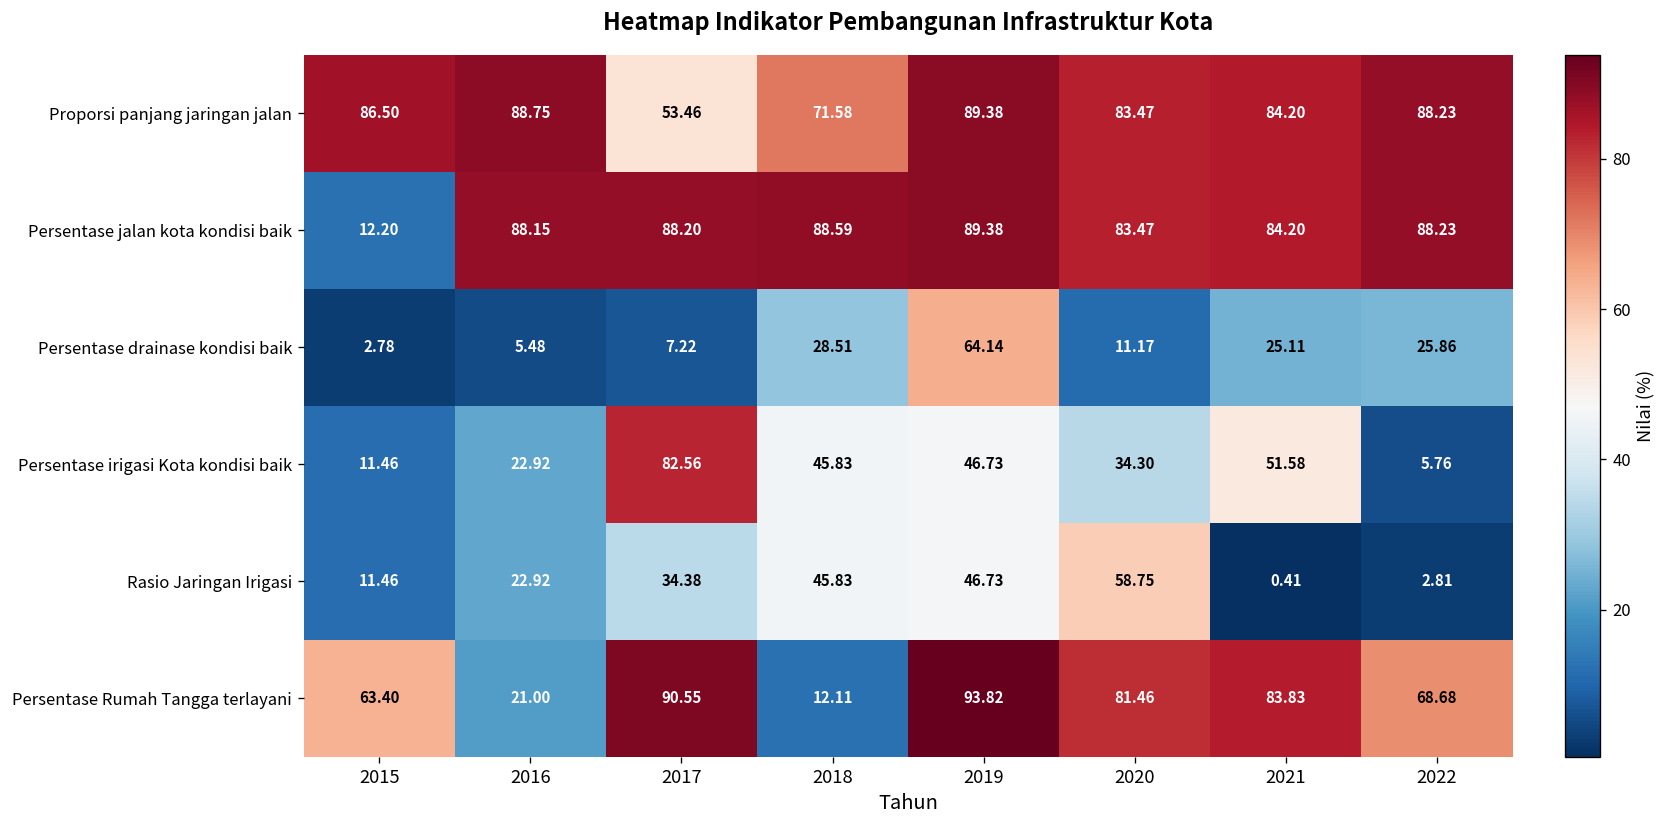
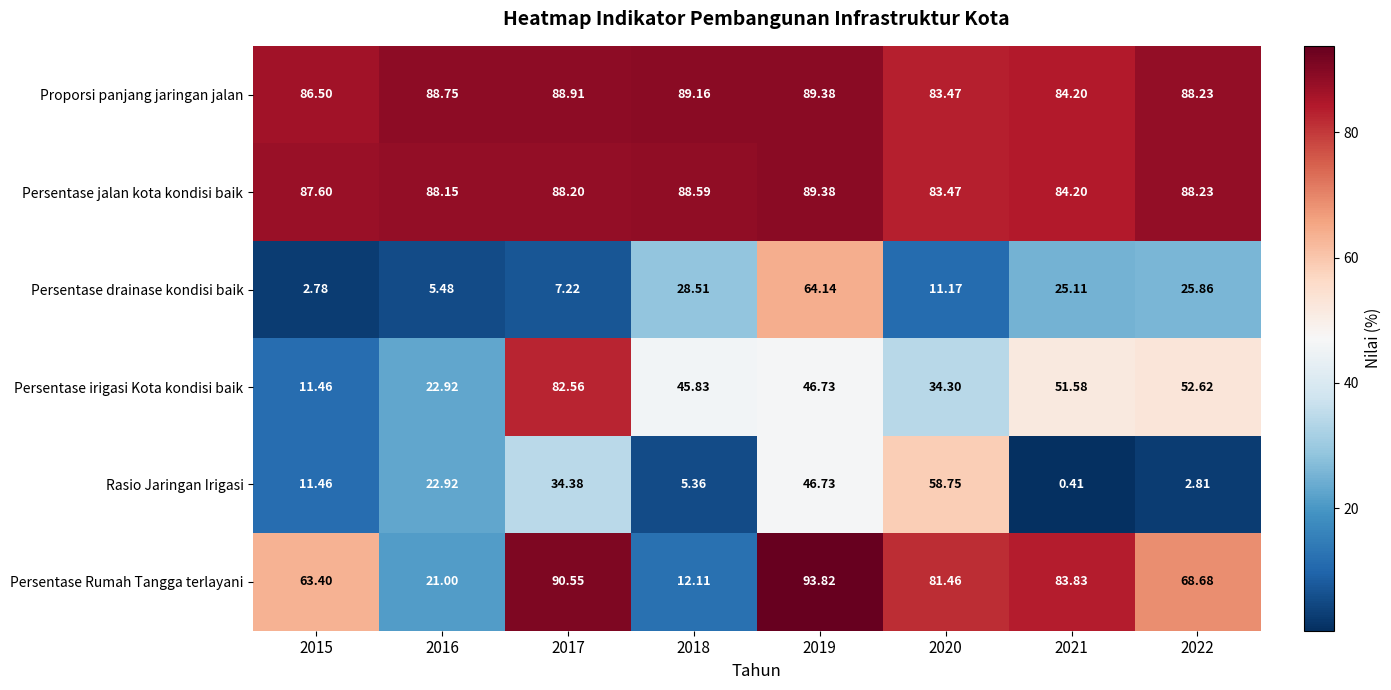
  {
    "Proporsi panjang jaringan jalan": {
      "2015": 86.50,
      "2016": 88.75,
-     "2017": 53.46,
-     "2018": 71.58,
+     "2017": 88.91,
+     "2018": 89.16,
      "2019": 89.38,
      "2020": 83.47,
      "2021": 84.20,
      "2022": 88.23
    },
    "Persentase jalan kota kondisi baik": {
-     "2015": 12.20,
+     "2015": 87.60,
      "2016": 88.15,
      "2017": 88.20,
      "2018": 88.59,
      "2019": 89.38,
      "2020": 83.47,
      "2021": 84.20,
      "2022": 88.23
    },
    "Persentase drainase kondisi baik": {
      "2015": 2.78,
      "2016": 5.48,
      "2017": 7.22,
      "2018": 28.51,
      "2019": 64.14,
      "2020": 11.17,
      "2021": 25.11,
      "2022": 25.86
    },
    "Persentase irigasi Kota kondisi baik": {
      "2015": 11.46,
      "2016": 22.92,
      "2017": 82.56,
      "2018": 45.83,
      "2019": 46.73,
      "2020": 34.30,
      "2021": 51.58,
-     "2022": 5.76
+     "2022": 52.62
    },
    "Rasio Jaringan Irigasi": {
      "2015": 11.46,
      "2016": 22.92,
      "2017": 34.38,
-     "2018": 45.83,
+     "2018": 5.36,
      "2019": 46.73,
      "2020": 58.75,
      "2021": 0.41,
      "2022": 2.81
    },
    "Persentase Rumah Tangga terlayani": {
      "2015": 63.40,
      "2016": 21.00,
      "2017": 90.55,
      "2018": 12.11,
      "2019": 93.82,
      "2020": 81.46,
      "2021": 83.83,
      "2022": 68.68
    }
  }
